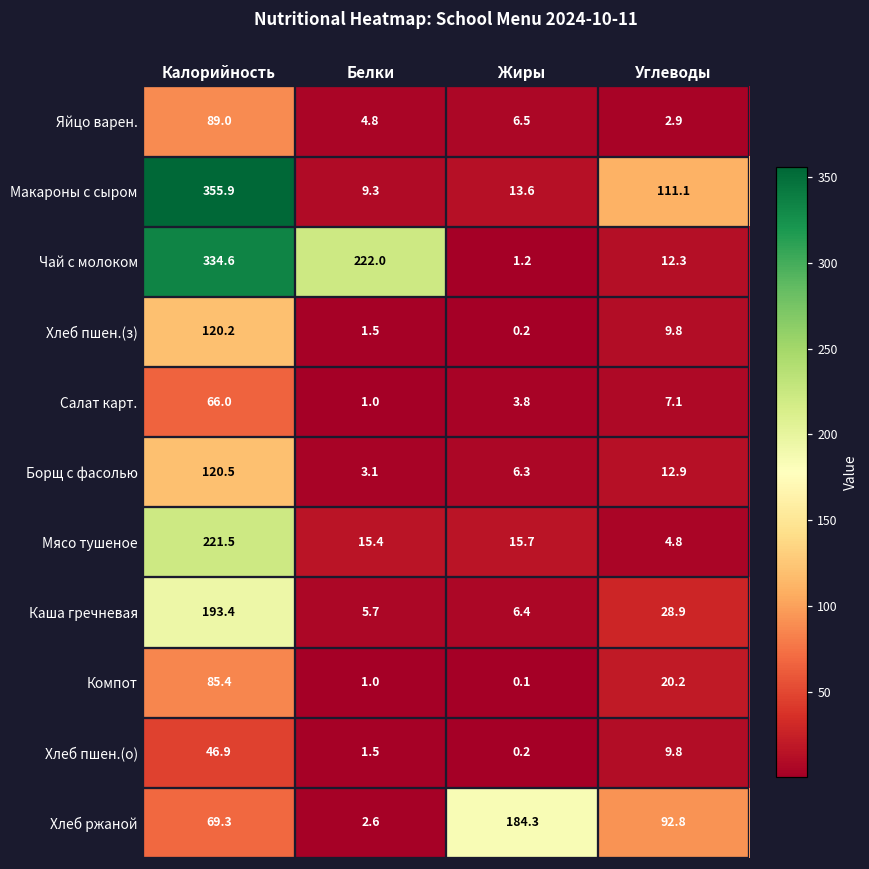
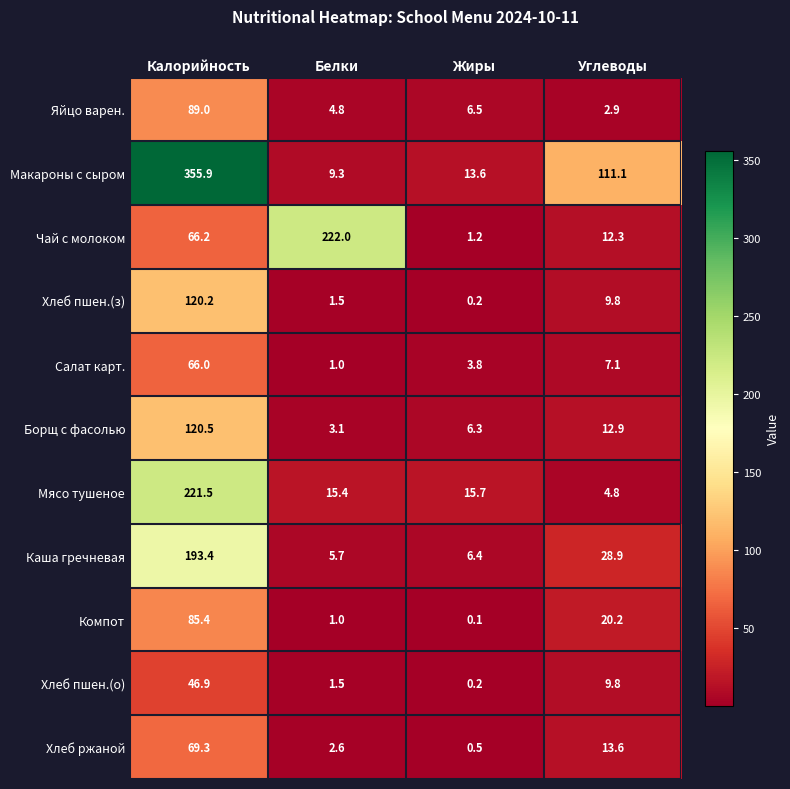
  {
    "Яйцо варен.": {
      "Калорийность": 89.0,
      "Белки": 4.8,
      "Жиры": 6.5,
      "Углеводы": 2.9
    },
    "Макароны с сыром": {
      "Калорийность": 355.9,
      "Белки": 9.3,
      "Жиры": 13.6,
      "Углеводы": 111.1
    },
    "Чай с молоком": {
-     "Калорийность": 334.6,
+     "Калорийность": 66.2,
      "Белки": 222.0,
      "Жиры": 1.2,
      "Углеводы": 12.3
    },
    "Хлеб пшен.(з)": {
      "Калорийность": 120.2,
      "Белки": 1.5,
      "Жиры": 0.2,
      "Углеводы": 9.8
    },
    "Салат карт.": {
      "Калорийность": 66.0,
      "Белки": 1.0,
      "Жиры": 3.8,
      "Углеводы": 7.1
    },
    "Борщ с фасолью": {
      "Калорийность": 120.5,
      "Белки": 3.1,
      "Жиры": 6.3,
      "Углеводы": 12.9
    },
    "Мясо тушеное": {
      "Калорийность": 221.5,
      "Белки": 15.4,
      "Жиры": 15.7,
      "Углеводы": 4.8
    },
    "Каша гречневая": {
      "Калорийность": 193.4,
      "Белки": 5.7,
      "Жиры": 6.4,
      "Углеводы": 28.9
    },
    "Компот": {
      "Калорийность": 85.4,
      "Белки": 1.0,
      "Жиры": 0.1,
      "Углеводы": 20.2
    },
    "Хлеб пшен.(о)": {
      "Калорийность": 46.9,
      "Белки": 1.5,
      "Жиры": 0.2,
      "Углеводы": 9.8
    },
    "Хлеб ржаной": {
      "Калорийность": 69.3,
      "Белки": 2.6,
-     "Жиры": 184.3,
-     "Углеводы": 92.8
+     "Жиры": 0.5,
+     "Углеводы": 13.6
    }
  }
